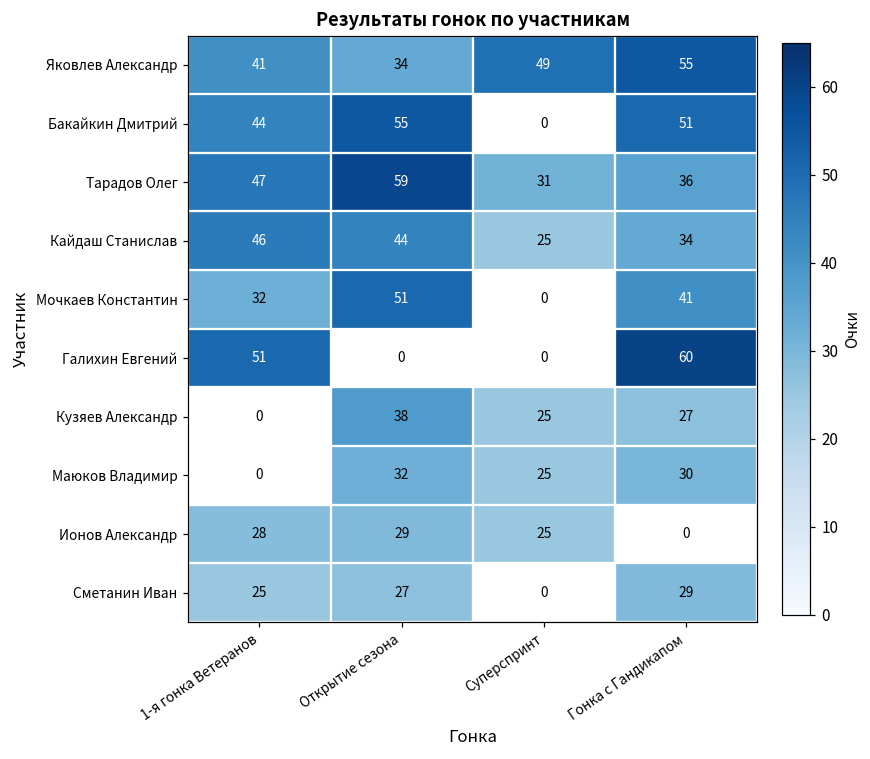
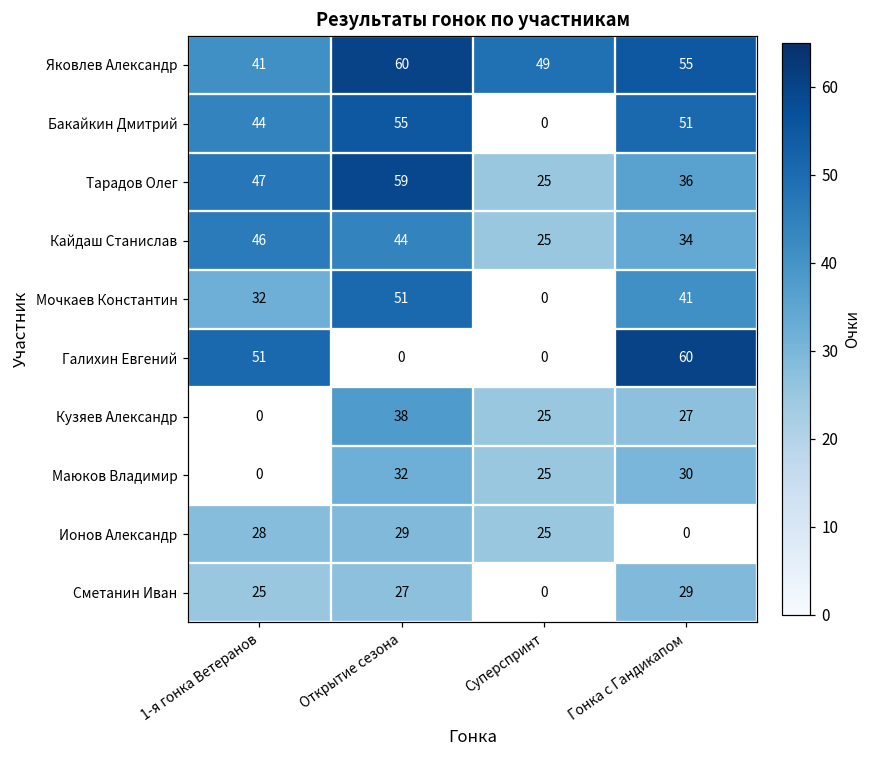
  {
    "Яковлев Александр": {
      "1-я гонка Ветеранов": 41,
-     "Открытие сезона": 34,
+     "Открытие сезона": 60,
      "Суперспринт": 49,
      "Гонка с Гандикапом": 55
    },
    "Бакайкин Дмитрий": {
      "1-я гонка Ветеранов": 44,
      "Открытие сезона": 55,
      "Гонка с Гандикапом": 51
    },
    "Тарадов Олег": {
      "1-я гонка Ветеранов": 47,
      "Открытие сезона": 59,
-     "Суперспринт": 31,
+     "Суперспринт": 25,
      "Гонка с Гандикапом": 36
    },
    "Кайдаш Станислав": {
      "1-я гонка Ветеранов": 46,
      "Открытие сезона": 44,
      "Суперспринт": 25,
      "Гонка с Гандикапом": 34
    },
    "Мочкаев Константин": {
      "1-я гонка Ветеранов": 32,
      "Открытие сезона": 51,
      "Гонка с Гандикапом": 41
    },
    "Галихин Евгений": {
      "1-я гонка Ветеранов": 51,
      "Гонка с Гандикапом": 60
    },
    "Кузяев Александр": {
      "Открытие сезона": 38,
      "Суперспринт": 25,
      "Гонка с Гандикапом": 27
    },
    "Маюков Владимир": {
      "Открытие сезона": 32,
      "Суперспринт": 25,
      "Гонка с Гандикапом": 30
    },
    "Ионов Александр": {
      "1-я гонка Ветеранов": 28,
      "Открытие сезона": 29,
      "Суперспринт": 25
    },
    "Сметанин Иван": {
      "1-я гонка Ветеранов": 25,
      "Открытие сезона": 27,
      "Гонка с Гандикапом": 29
    }
  }
